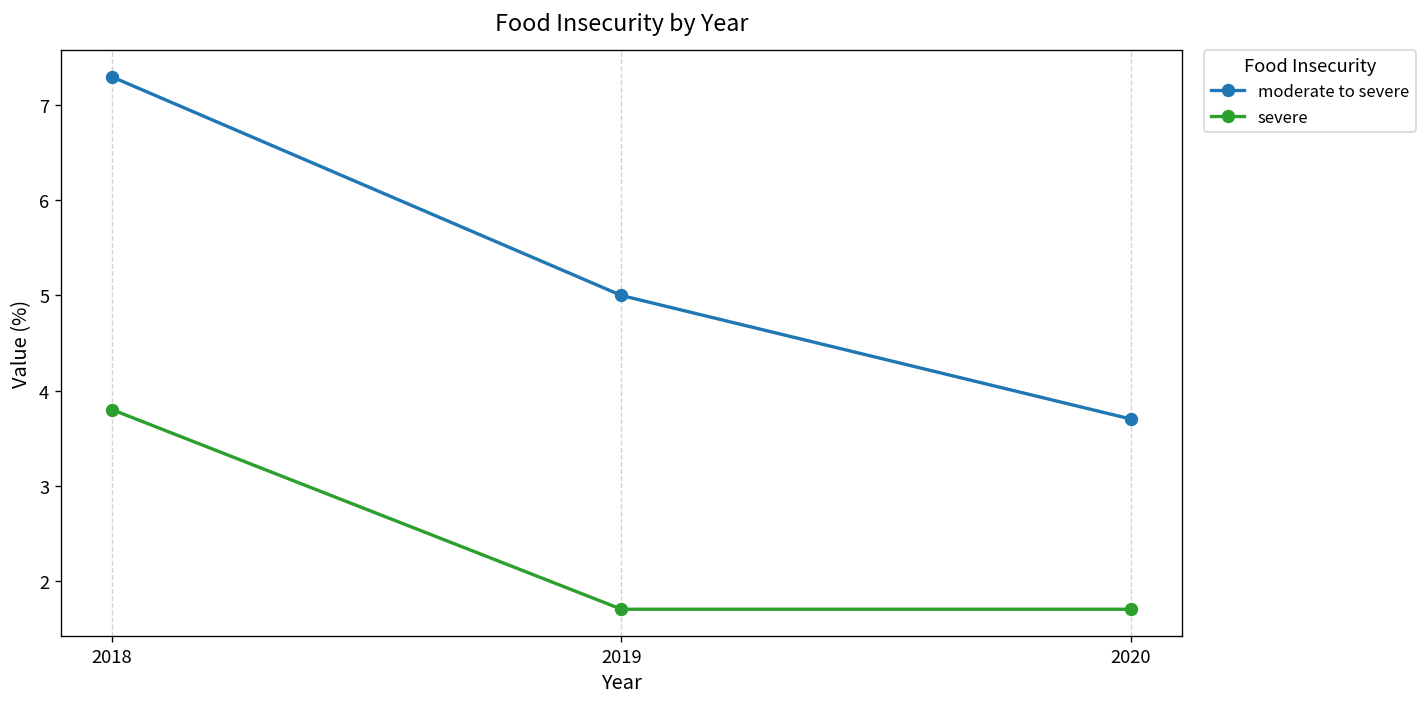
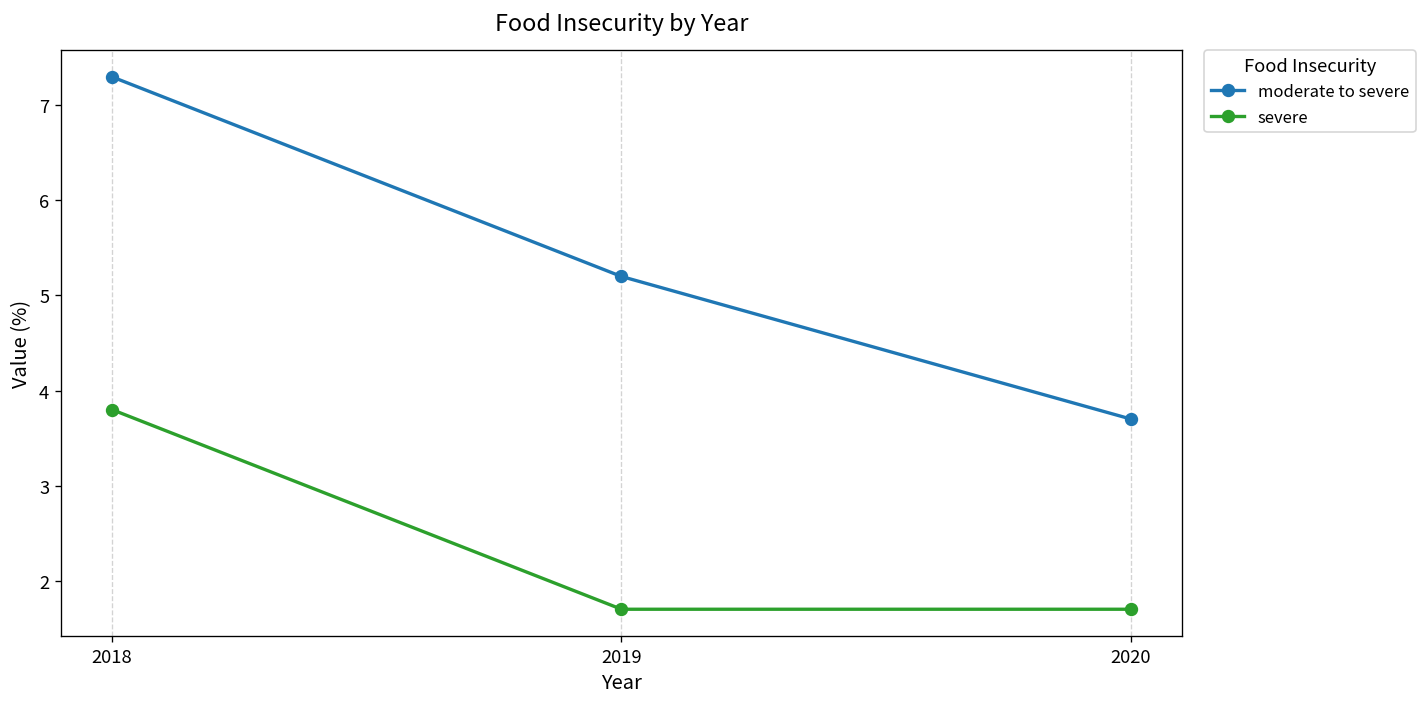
  {
    "moderate to severe": {
      "2018": 7.3,
-     "2019": 5.0,
+     "2019": 5.2,
      "2020": 3.7
    },
    "severe": {
      "2018": 3.8,
      "2019": 1.7,
      "2020": 1.7
    }
  }
